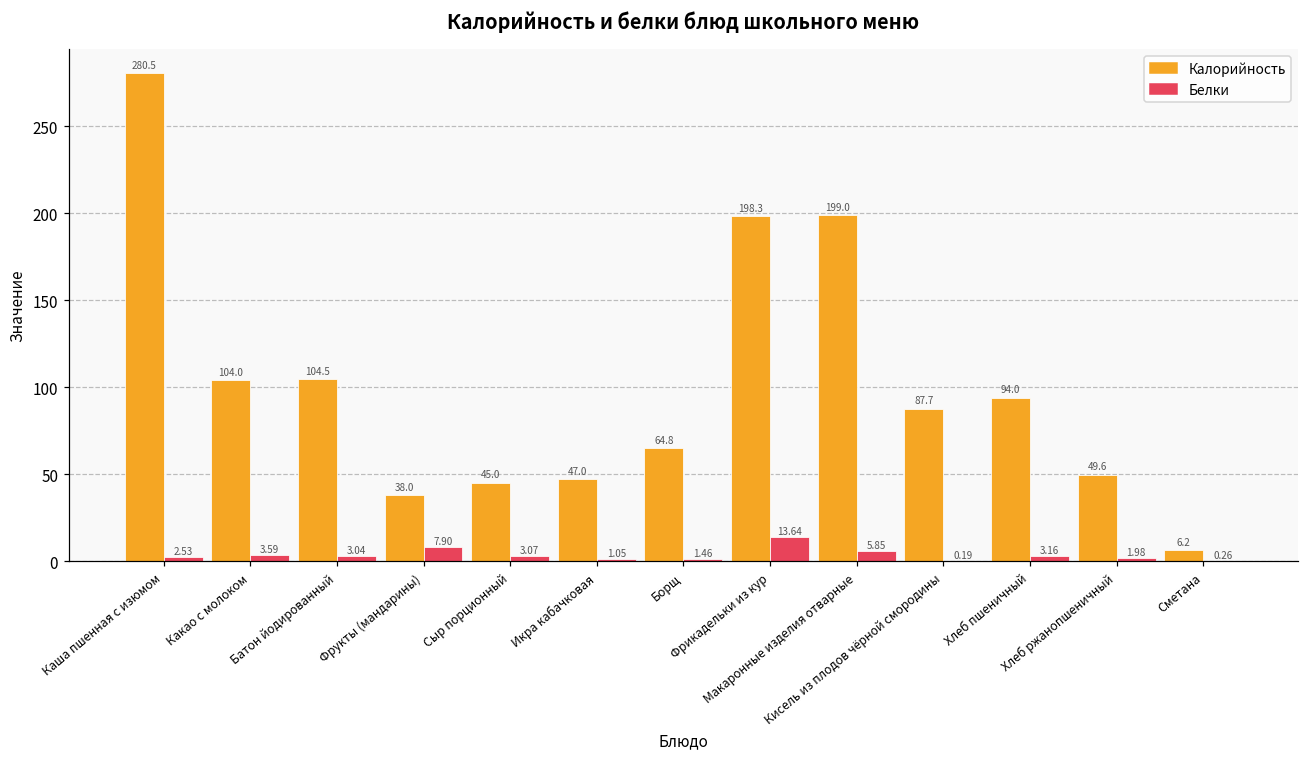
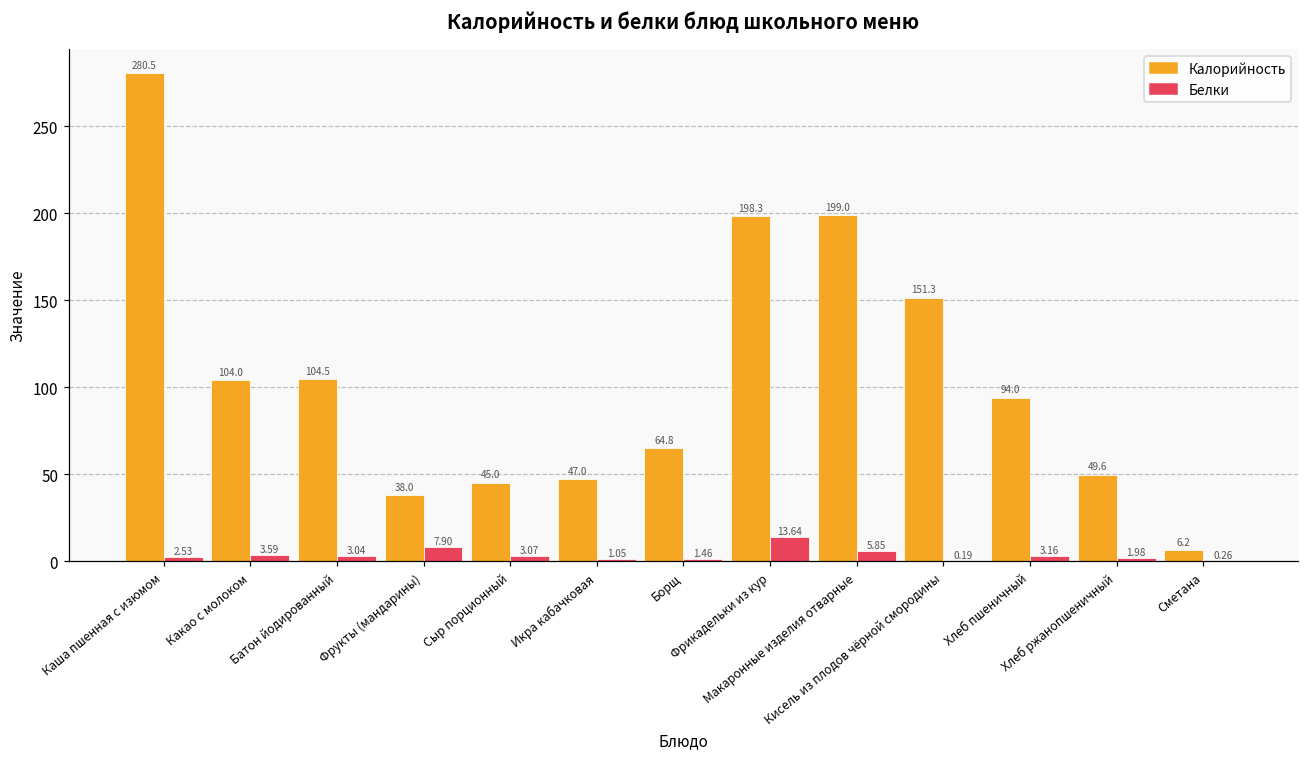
  {
    "Калорийность": {
      "Каша пшенная с изюмом": 280.5,
      "Какао с молоком": 104.0,
      "Батон йодированный": 104.5,
      "Фрукты (мандарины)": 38.0,
      "Сыр порционный": 45.0,
      "Икра кабачковая": 47.0,
      "Борщ": 64.8,
      "Фрикадельки из кур": 198.3,
      "Макаронные изделия отварные": 199.0,
-     "Кисель из плодов чёрной смородины": 87.7,
+     "Кисель из плодов чёрной смородины": 151.3,
      "Хлеб пшеничный": 94.0,
      "Хлеб ржанопшеничный": 49.6,
      "Сметана": 6.2
    },
    "Белки": {
      "Каша пшенная с изюмом": 2.53,
      "Какао с молоком": 3.59,
      "Батон йодированный": 3.04,
      "Фрукты (мандарины)": 7.90,
      "Сыр порционный": 3.07,
      "Икра кабачковая": 1.05,
      "Борщ": 1.46,
      "Фрикадельки из кур": 13.64,
      "Макаронные изделия отварные": 5.85,
      "Кисель из плодов чёрной смородины": 0.19,
      "Хлеб пшеничный": 3.16,
      "Хлеб ржанопшеничный": 1.98,
      "Сметана": 0.26
    }
  }
